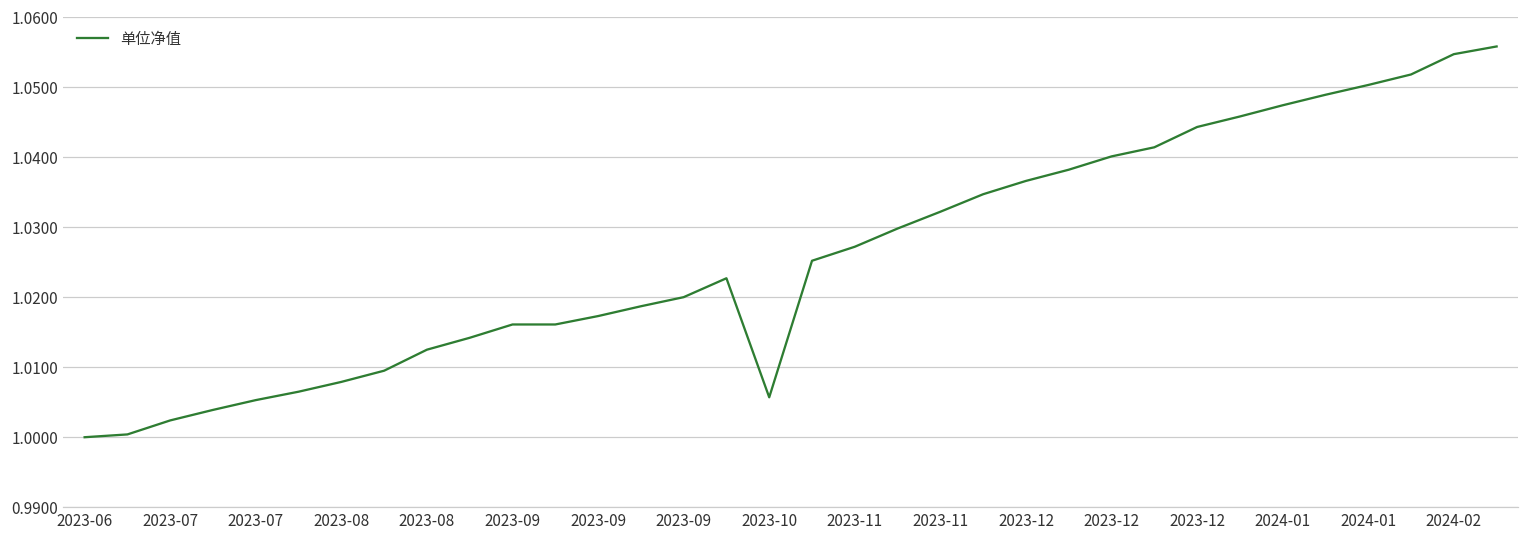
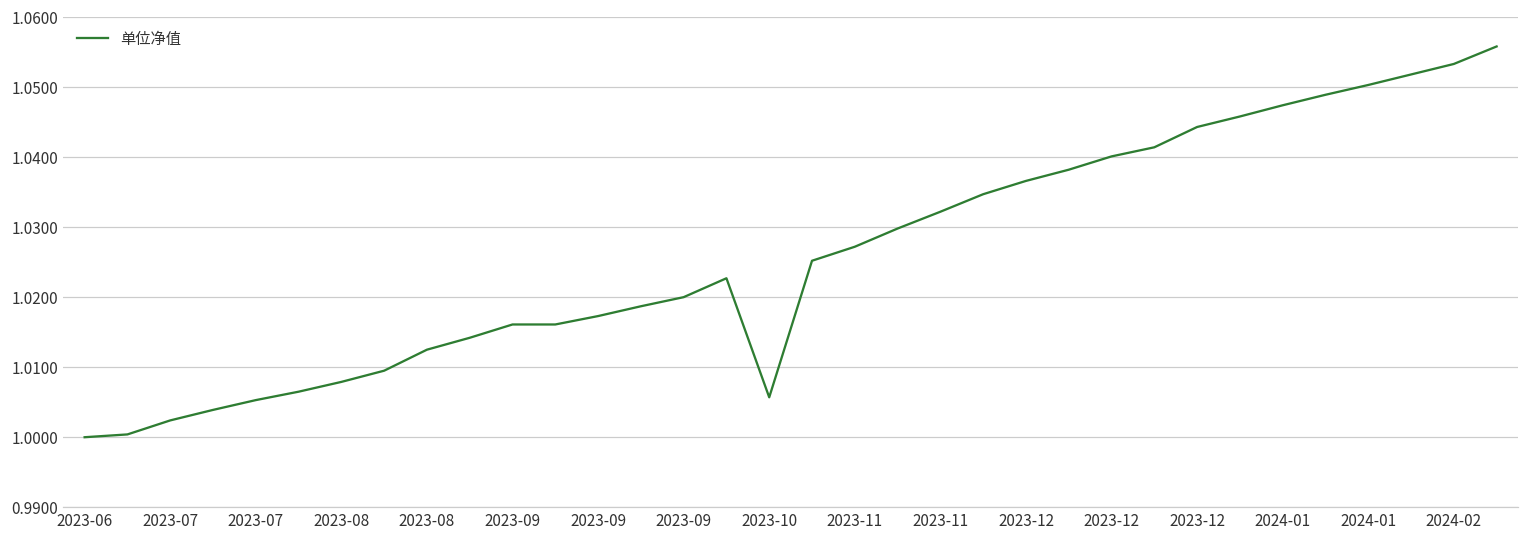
  {
    "2023-06": 1.000,
    "2023-10": 1.006,
-   "2024-02": 1.055
+   "2024-02": 1.053
  }
